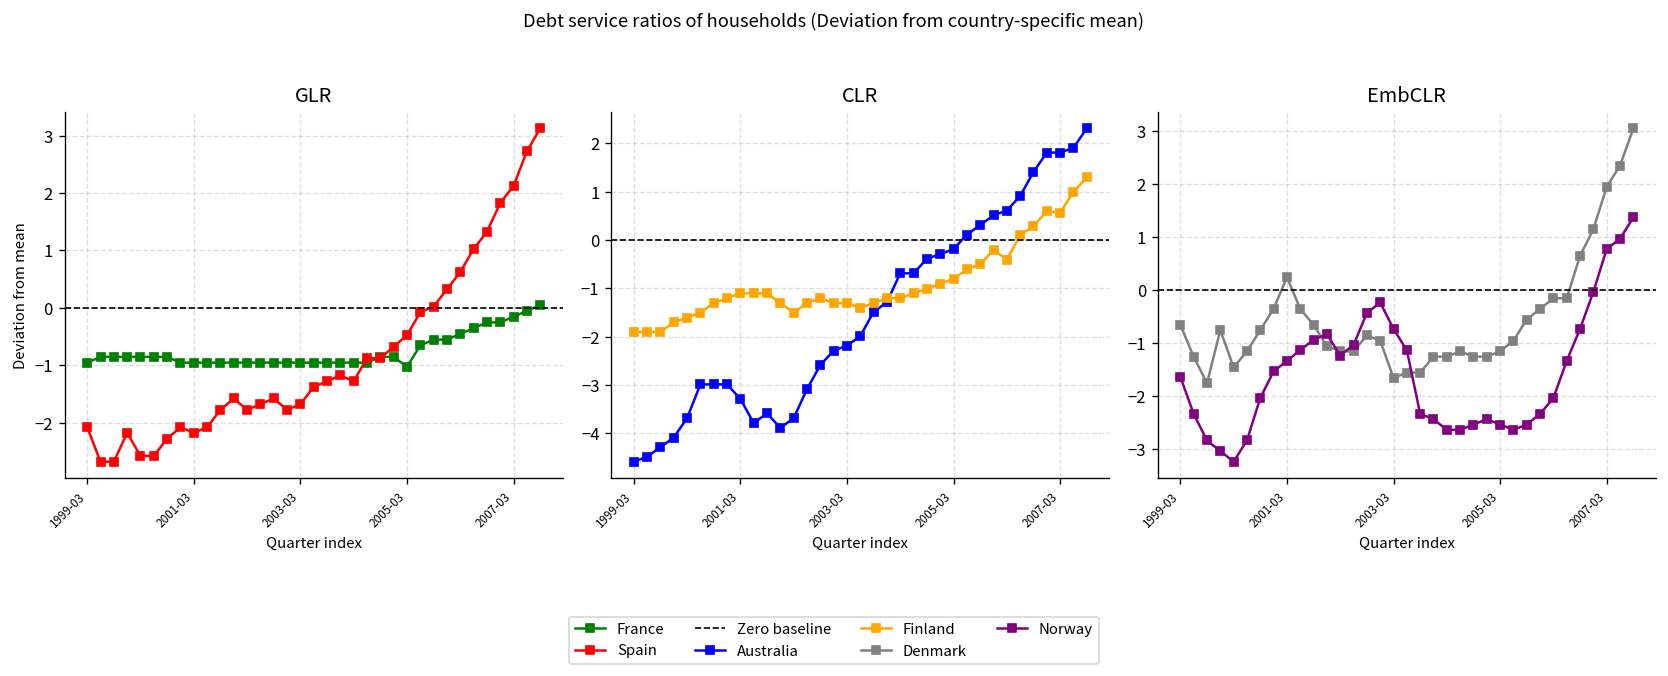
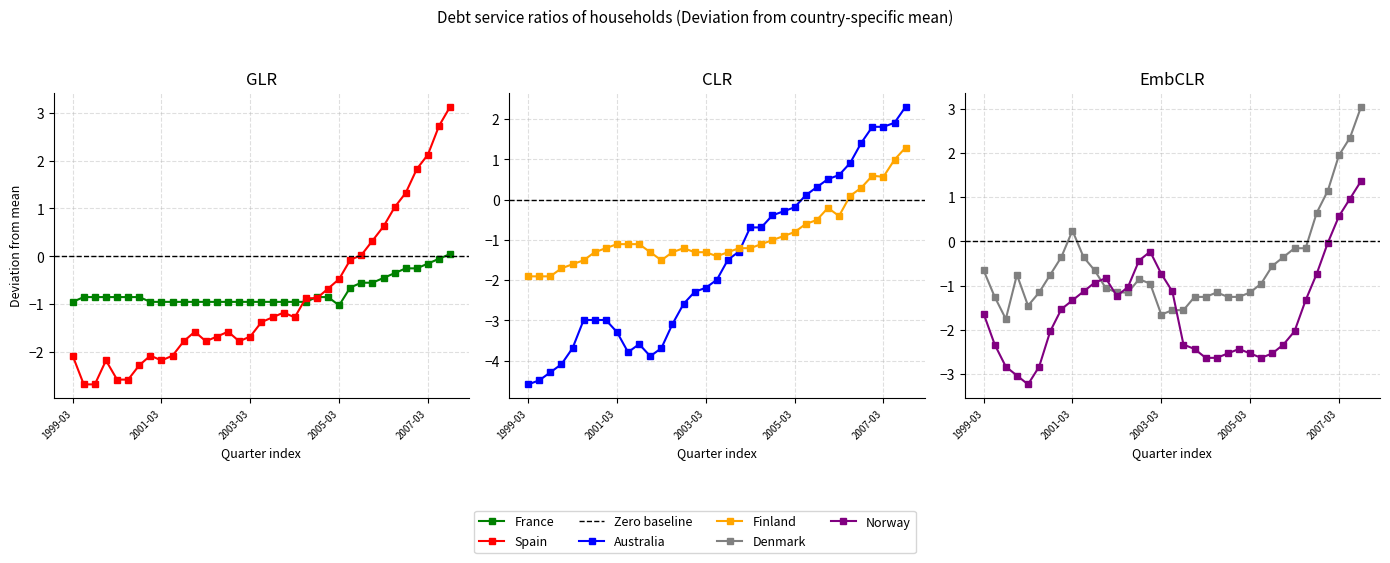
  {
    "GLR": {
      "France": {
        "1999-03": -1.0,
        "2001-03": -1.0,
        "2003-03": -1.0,
        "2005-03": -1.0,
        "2007-03": -0.2
      },
      "Spain": {
        "1999-03": -2.1,
        "2001-03": -2.2,
        "2003-03": -1.7,
        "2005-03": -0.5,
        "2007-03": 2.1
      }
    },
    "CLR": {
      "Australia": {
        "1999-03": -4.6,
        "2001-03": -3.3,
        "2003-03": -2.2,
        "2005-03": -0.2,
        "2007-03": 1.8
      },
      "Finland": {
        "1999-03": -1.9,
        "2001-03": -1.1,
        "2003-03": -1.3,
        "2005-03": -0.8,
        "2007-03": 0.6
      }
    },
    "EmbCLR": {
      "Denmark": {
        "1999-03": -0.7,
        "2001-03": 0.2,
        "2003-03": -1.7,
        "2005-03": -1.2,
        "2007-03": 1.9
      },
      "Norway": {
        "1999-03": -1.6,
        "2001-03": -1.3,
        "2003-03": -0.7,
        "2005-03": -2.5,
-       "2007-03": 0.8
+       "2007-03": 0.6
      }
    }
  }
